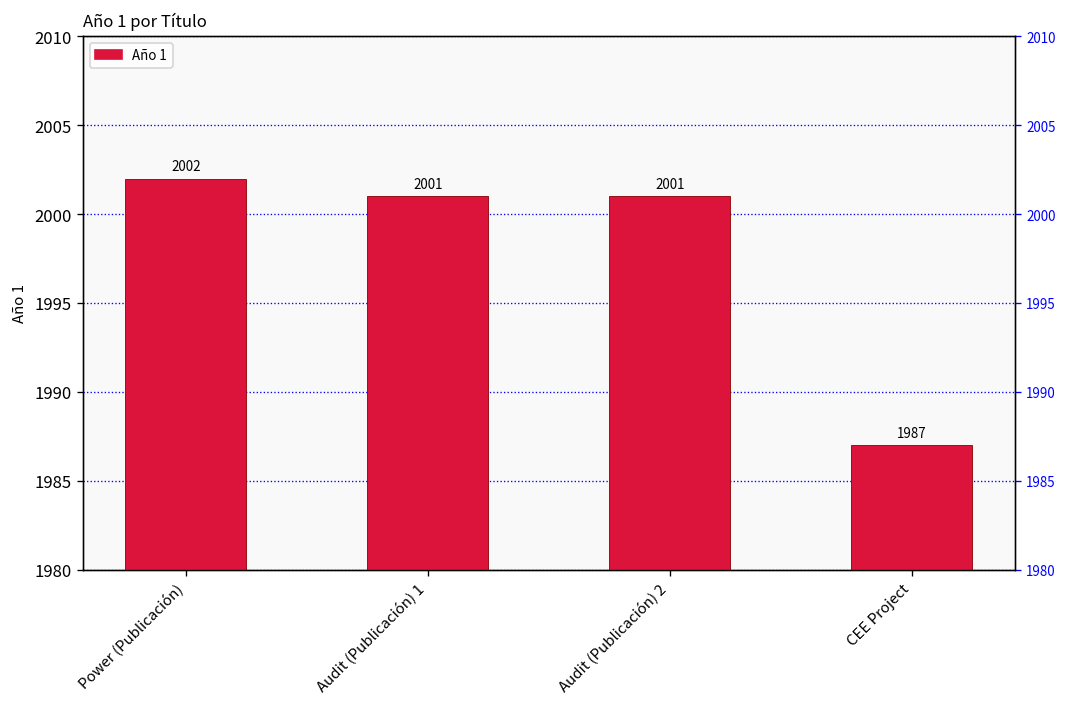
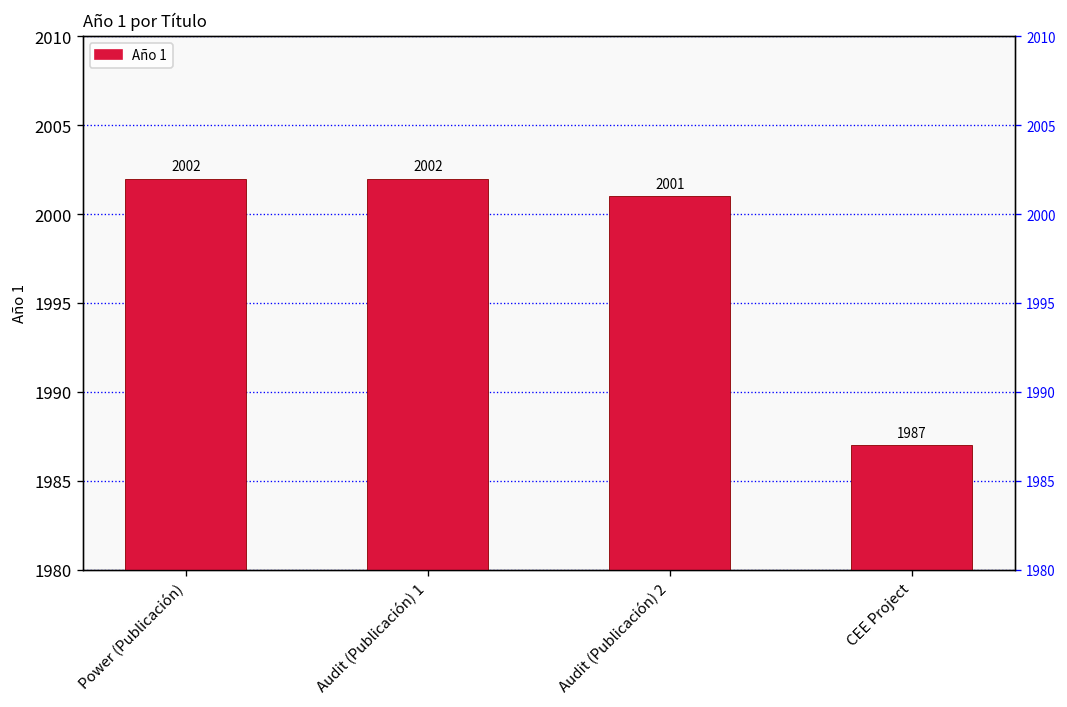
  {
    "Power (Publicación)": 2002,
-   "Audit (Publicación) 1": 2001,
+   "Audit (Publicación) 1": 2002,
    "Audit (Publicación) 2": 2001,
    "CEE Project": 1987
  }
